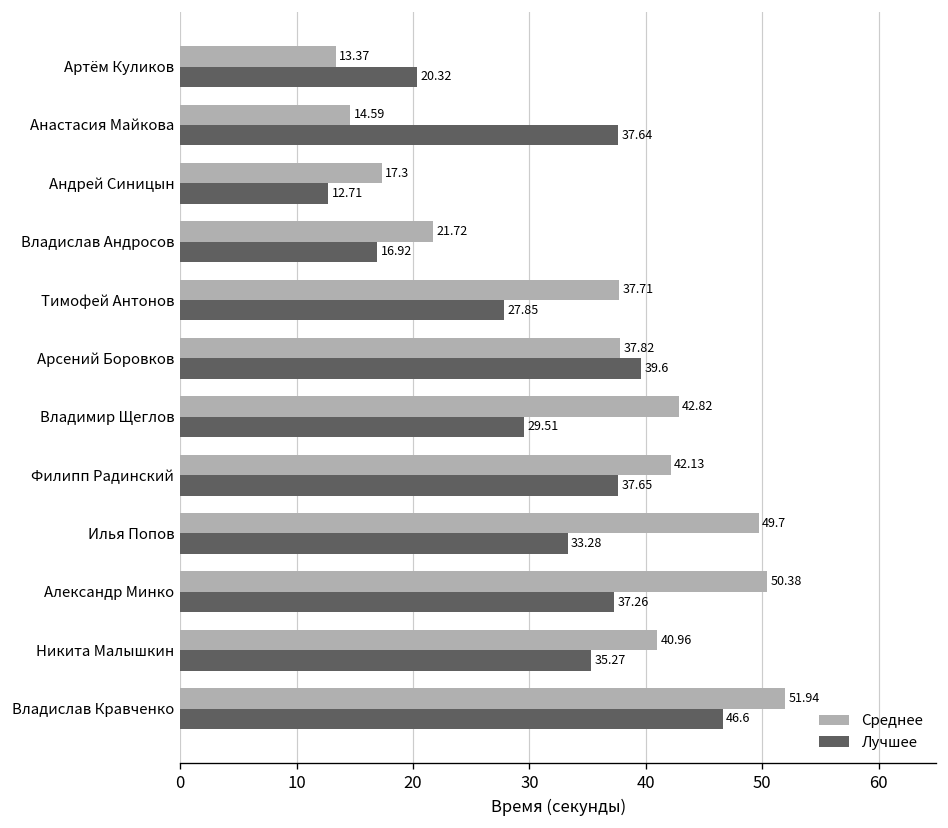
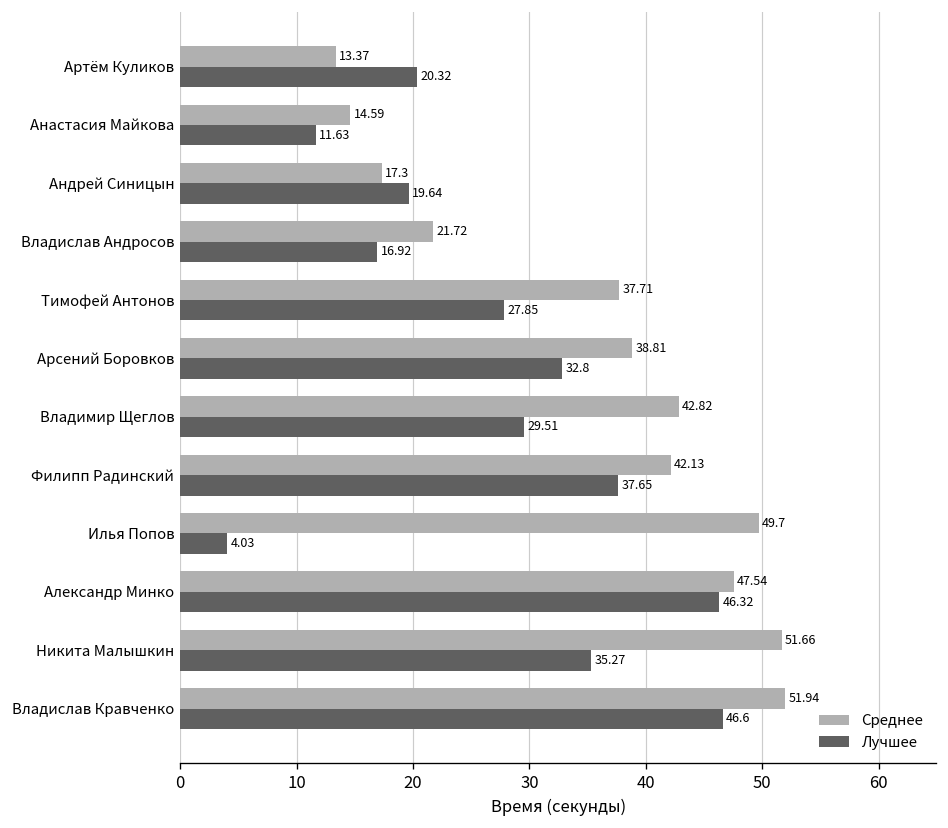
  {
    "Среднее": {
      "Артём Куликов": 13.37,
      "Анастасия Майкова": 14.59,
      "Андрей Синицын": 17.3,
      "Владислав Андросов": 21.72,
      "Тимофей Антонов": 37.71,
-     "Арсений Боровков": 37.82,
+     "Арсений Боровков": 38.81,
      "Владимир Щеглов": 42.82,
      "Филипп Радинский": 42.13,
      "Илья Попов": 49.7,
-     "Александр Минко": 50.38,
-     "Никита Малышкин": 40.96,
+     "Александр Минко": 47.54,
+     "Никита Малышкин": 51.66,
      "Владислав Кравченко": 51.94
    },
    "Лучшее": {
      "Артём Куликов": 20.32,
-     "Анастасия Майкова": 37.64,
-     "Андрей Синицын": 12.71,
+     "Анастасия Майкова": 11.63,
+     "Андрей Синицын": 19.64,
      "Владислав Андросов": 16.92,
      "Тимофей Антонов": 27.85,
-     "Арсений Боровков": 39.6,
+     "Арсений Боровков": 32.8,
      "Владимир Щеглов": 29.51,
      "Филипп Радинский": 37.65,
-     "Илья Попов": 33.28,
-     "Александр Минко": 37.26,
+     "Илья Попов": 4.03,
+     "Александр Минко": 46.32,
      "Никита Малышкин": 35.27,
      "Владислав Кравченко": 46.6
    }
  }
